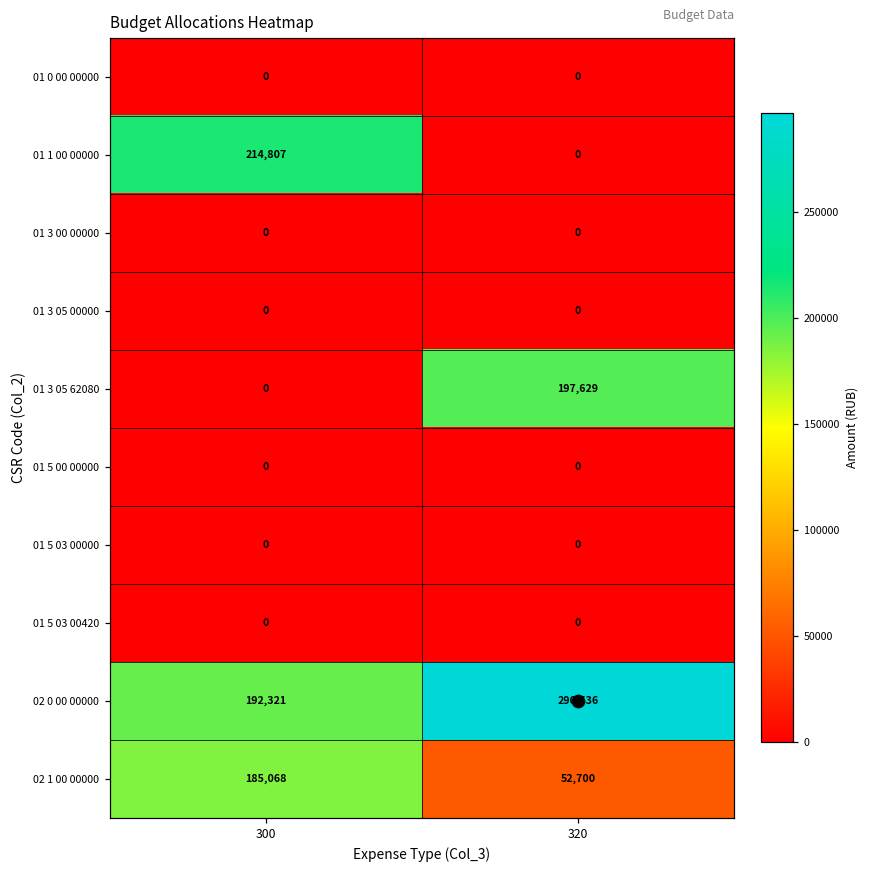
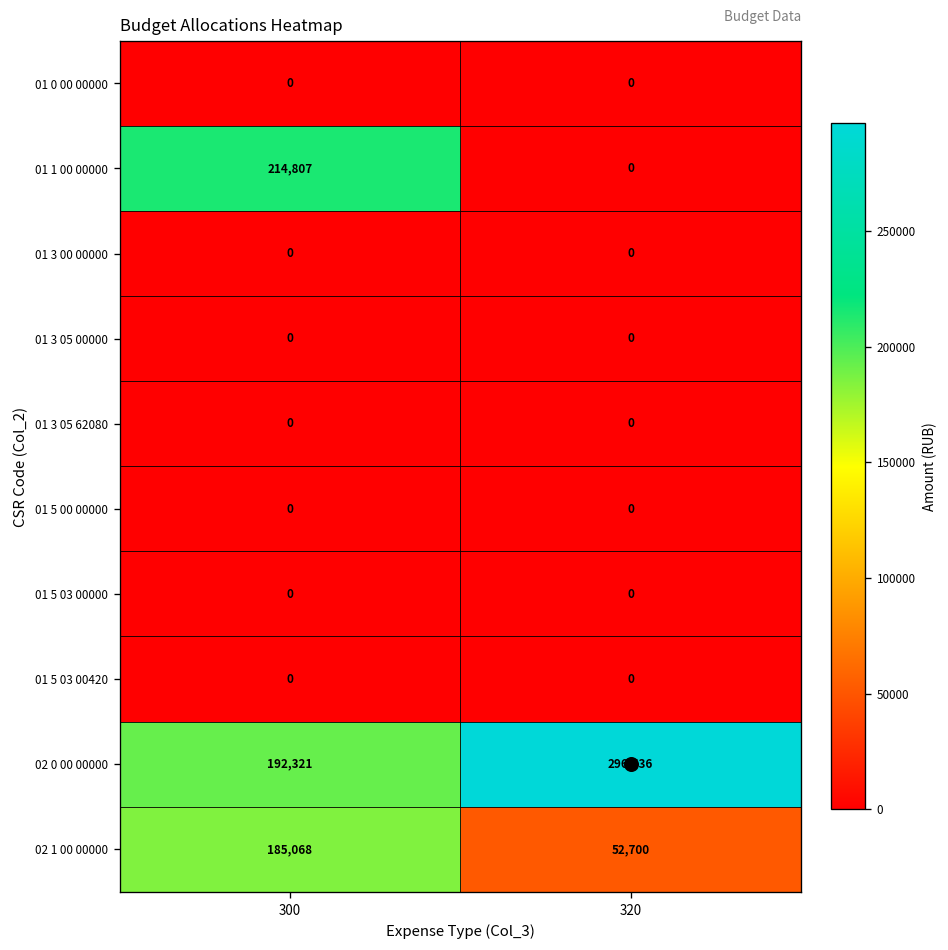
  {
    "01 0 00 00000": {
      "300": "0",
      "320": "0"
    },
    "01 1 00 00000": {
      "300": "214,807",
      "320": "0"
    },
    "01 3 00 00000": {
      "300": "0",
      "320": "0"
    },
    "01 3 05 00000": {
      "300": "0",
      "320": "0"
    },
    "01 3 05 62080": {
      "300": "0",
-     "320": "197,629"
+     "320": "0"
    },
    "01 5 00 00000": {
      "300": "0",
      "320": "0"
    },
    "01 5 03 00000": {
      "300": "0",
      "320": "0"
    },
    "01 5 03 00420": {
      "300": "0",
      "320": "0"
    },
    "02 0 00 00000": {
      "300": "192,321"
    },
    "02 1 00 00000": {
      "300": "185,068",
      "320": "52,700"
    }
  }
